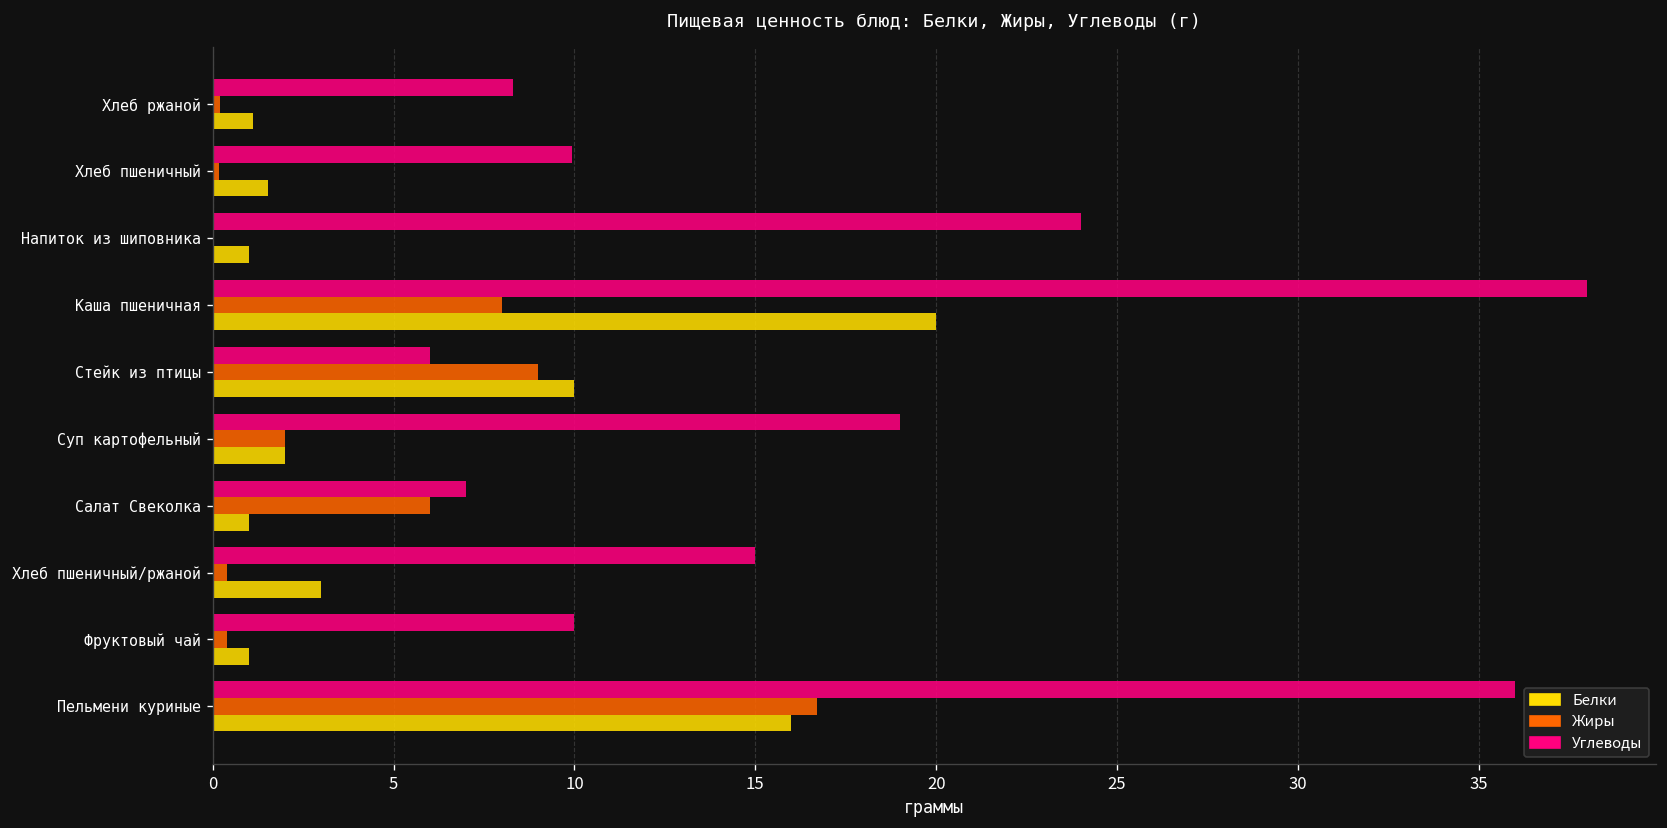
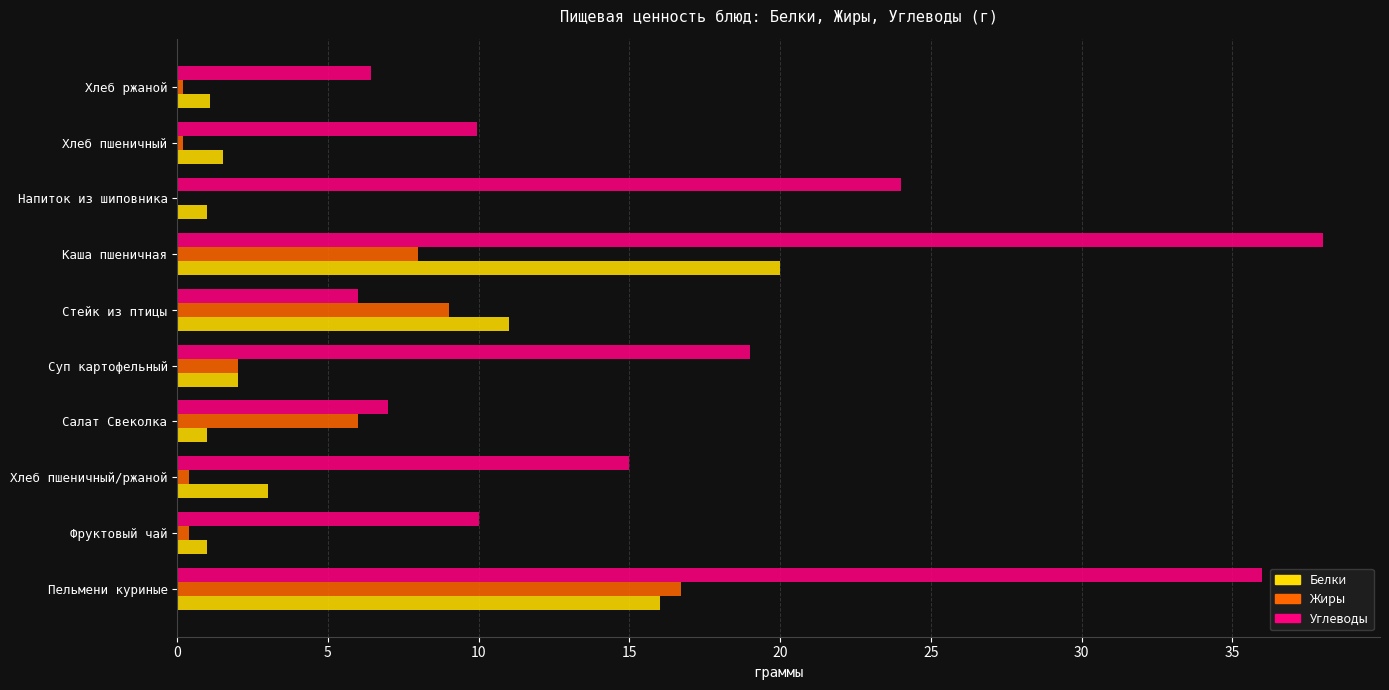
  {
    "Белки": {
      "Хлеб ржаной": 1.1,
      "Хлеб пшеничный": 1.5,
      "Напиток из шиповника": 1,
      "Каша пшеничная": 20,
-     "Стейк из птицы": 10,
+     "Стейк из птицы": 11,
      "Суп картофельный": 2,
      "Салат Свеколка": 1,
      "Хлеб пшеничный/ржаной": 3,
      "Фруктовый чай": 1,
      "Пельмени куриные": 16
    },
    "Жиры": {
      "Хлеб ржаной": 0.2,
      "Хлеб пшеничный": 0.2,
      "Напиток из шиповника": 0.0,
      "Каша пшеничная": 8.0,
      "Стейк из птицы": 9.0,
      "Суп картофельный": 2.0,
      "Салат Свеколка": 6.0,
      "Хлеб пшеничный/ржаной": 0.4,
      "Фруктовый чай": 0.4,
      "Пельмени куриные": 16.7
    },
    "Углеводы": {
-     "Хлеб ржаной": 8.3,
+     "Хлеб ржаной": 6.4,
      "Хлеб пшеничный": 9.9,
      "Напиток из шиповника": 24.0,
      "Каша пшеничная": 38.0,
      "Стейк из птицы": 6.0,
      "Суп картофельный": 19.0,
      "Салат Свеколка": 7.0,
      "Хлеб пшеничный/ржаной": 15.0,
      "Фруктовый чай": 10.0,
      "Пельмени куриные": 36.0
    }
  }
